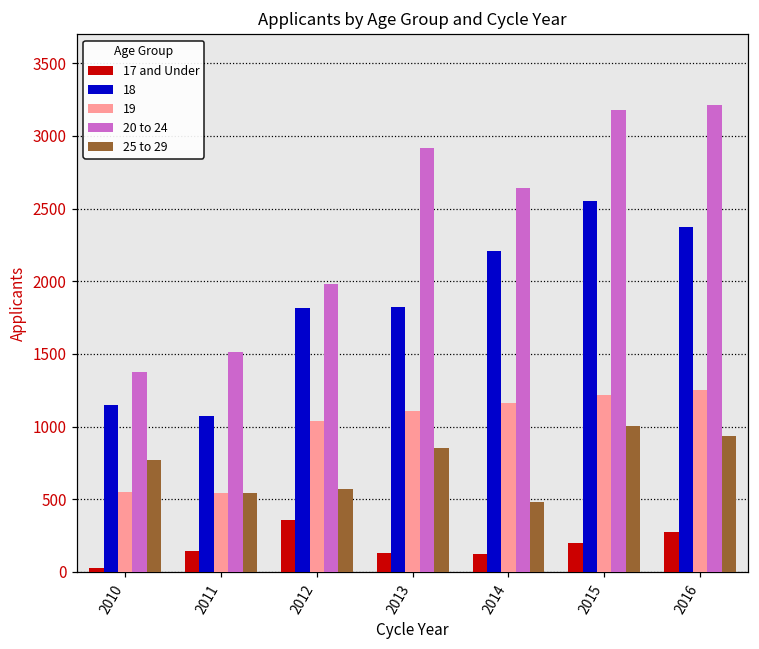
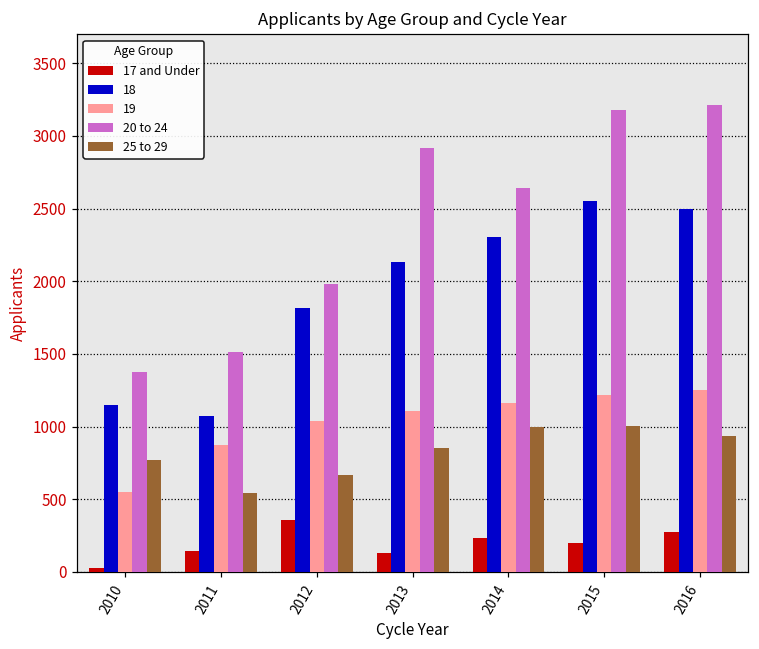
  {
    "17 and Under": {
      "2010": 30,
      "2011": 140,
      "2012": 360,
      "2013": 130,
-     "2014": 130,
+     "2014": 230,
      "2015": 200,
      "2016": 270
    },
    "18": {
      "2010": 1150,
      "2011": 1070,
      "2012": 1820,
-     "2013": 1820,
-     "2014": 2210,
+     "2013": 2130,
+     "2014": 2310,
      "2015": 2550,
-     "2016": 2370
+     "2016": 2500
    },
    "19": {
      "2010": 550,
-     "2011": 540,
+     "2011": 880,
      "2012": 1040,
      "2013": 1110,
      "2014": 1160,
      "2015": 1220,
      "2016": 1250
    },
    "20 to 24": {
      "2010": 1380,
      "2011": 1510,
      "2012": 1980,
      "2013": 2920,
      "2014": 2640,
      "2015": 3180,
      "2016": 3220
    },
    "25 to 29": {
      "2010": 770,
      "2011": 540,
-     "2012": 570,
+     "2012": 670,
      "2013": 850,
-     "2014": 480,
+     "2014": 1000,
      "2015": 1010,
      "2016": 930
    }
  }
